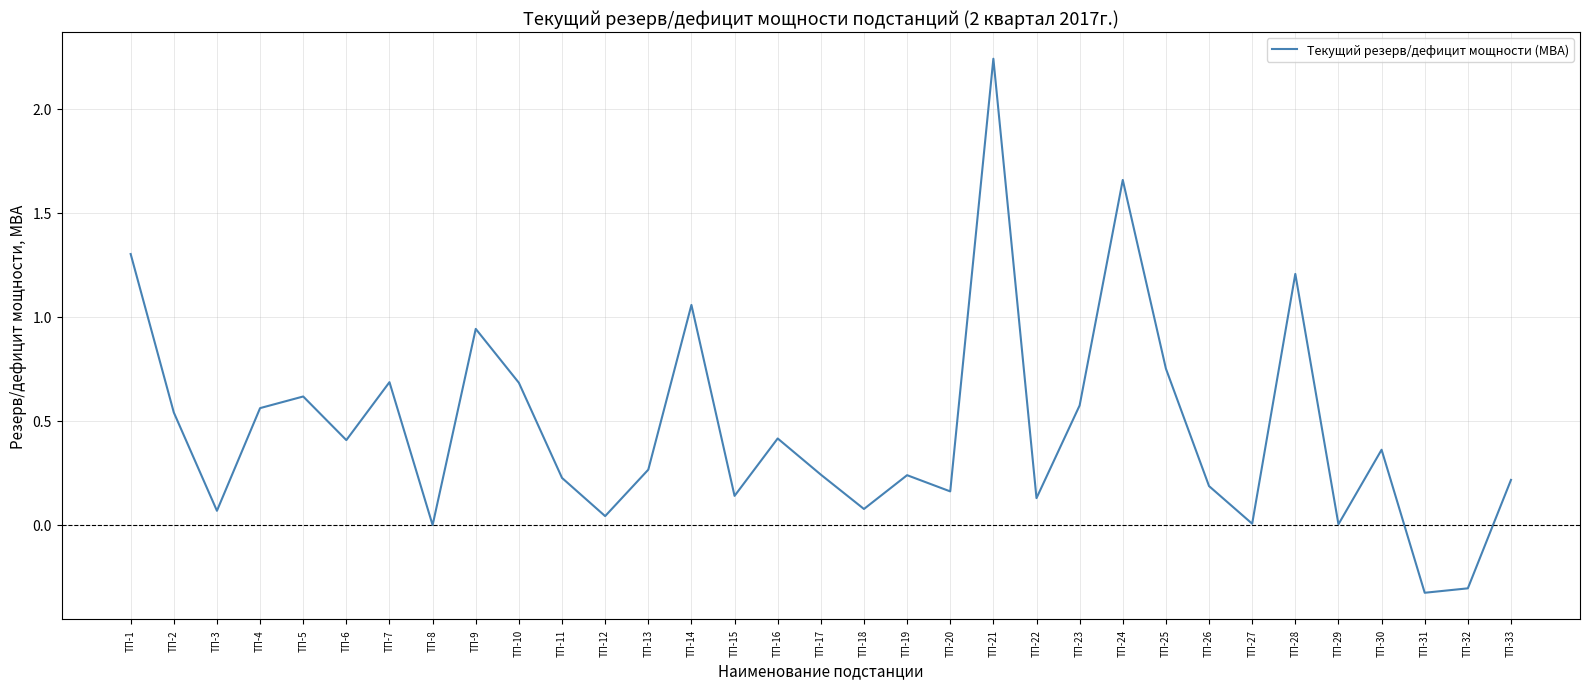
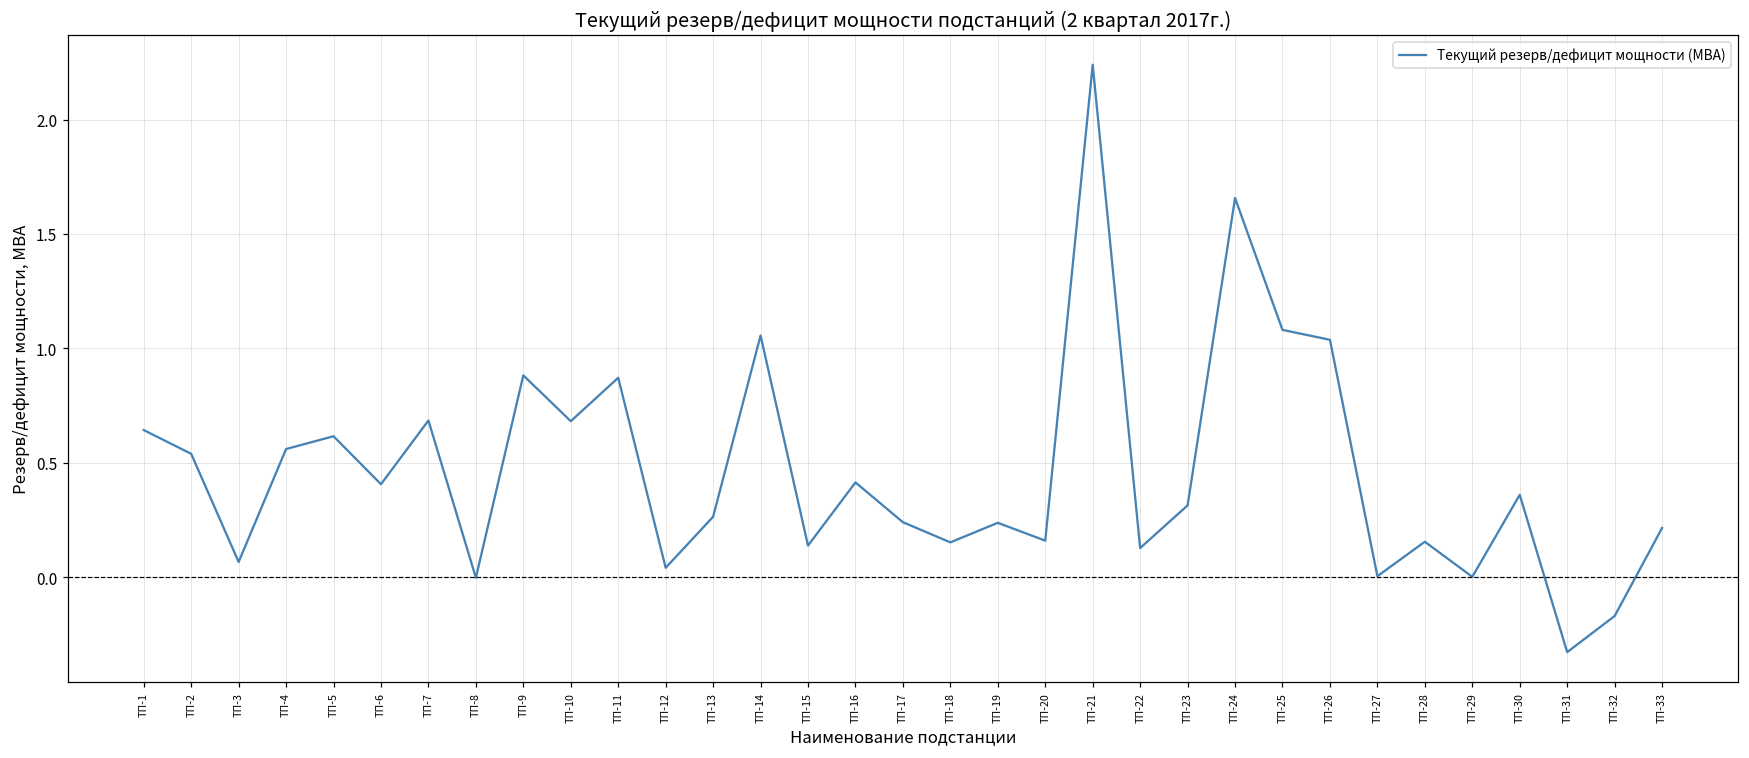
  {
-   "ТП-1": 1.30,
+   "ТП-1": 0.64,
    "ТП-2": 0.54,
    "ТП-3": 0.07,
    "ТП-4": 0.56,
    "ТП-5": 0.62,
    "ТП-6": 0.41,
    "ТП-7": 0.68,
    "ТП-8": 0.00,
-   "ТП-9": 0.94,
+   "ТП-9": 0.88,
    "ТП-10": 0.68,
-   "ТП-11": 0.22,
+   "ТП-11": 0.87,
    "ТП-12": 0.04,
    "ТП-13": 0.26,
    "ТП-14": 1.06,
    "ТП-15": 0.14,
    "ТП-16": 0.41,
    "ТП-17": 0.24,
-   "ТП-18": 0.08,
+   "ТП-18": 0.15,
    "ТП-19": 0.24,
    "ТП-20": 0.16,
    "ТП-21": 2.24,
    "ТП-22": 0.13,
-   "ТП-23": 0.57,
+   "ТП-23": 0.31,
    "ТП-24": 1.66,
-   "ТП-25": 0.75,
-   "ТП-26": 0.19,
+   "ТП-25": 1.08,
+   "ТП-26": 1.04,
    "ТП-27": 0.00,
-   "ТП-28": 1.21,
+   "ТП-28": 0.15,
    "ТП-29": 0.00,
    "ТП-30": 0.36,
    "ТП-31": -0.33,
-   "ТП-32": -0.31,
+   "ТП-32": -0.17,
    "ТП-33": 0.21
  }
